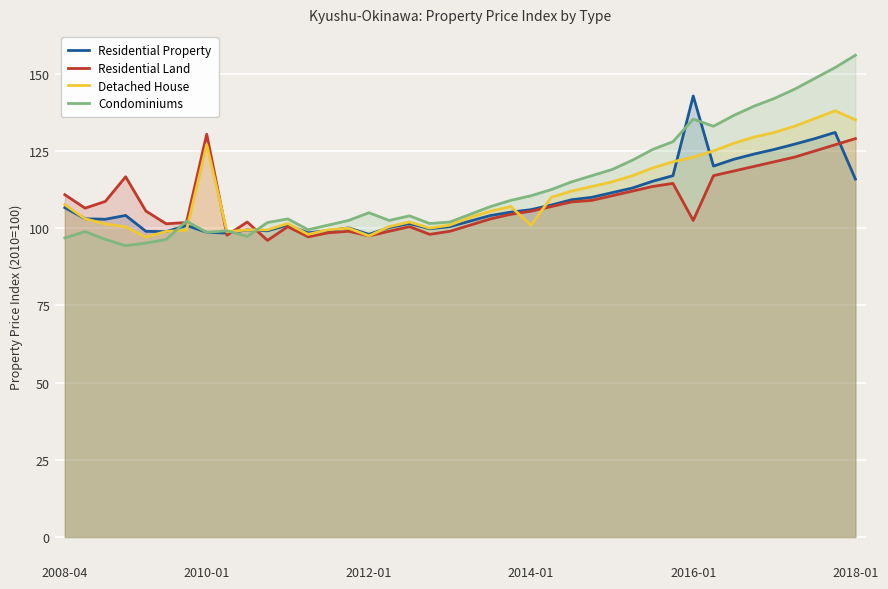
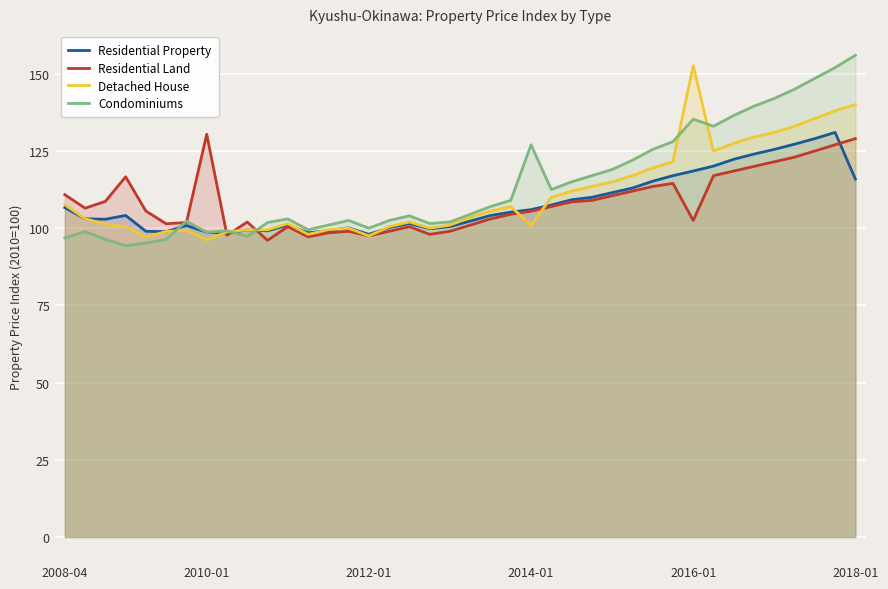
  {
    "Residential Property": {
      "2008-04": 107,
-     "2016-01": 143,
+     "2016-01": 119,
      "2018-01": 116
    },
    "Residential Land": {
      "2008-04": 111,
      "2010-01": 130,
      "2016-01": 103,
      "2018-01": 129
    },
    "Detached House": {
      "2008-04": 108,
-     "2010-01": 127,
+     "2010-01": 96,
      "2014-01": 101,
-     "2016-01": 123,
-     "2018-01": 135
+     "2016-01": 153,
+     "2018-01": 140
    },
    "Condominiums": {
      "2008-04": 97,
-     "2012-01": 105,
-     "2014-01": 111,
+     "2012-01": 100,
+     "2014-01": 127,
      "2016-01": 135,
      "2018-01": 156
    }
  }
